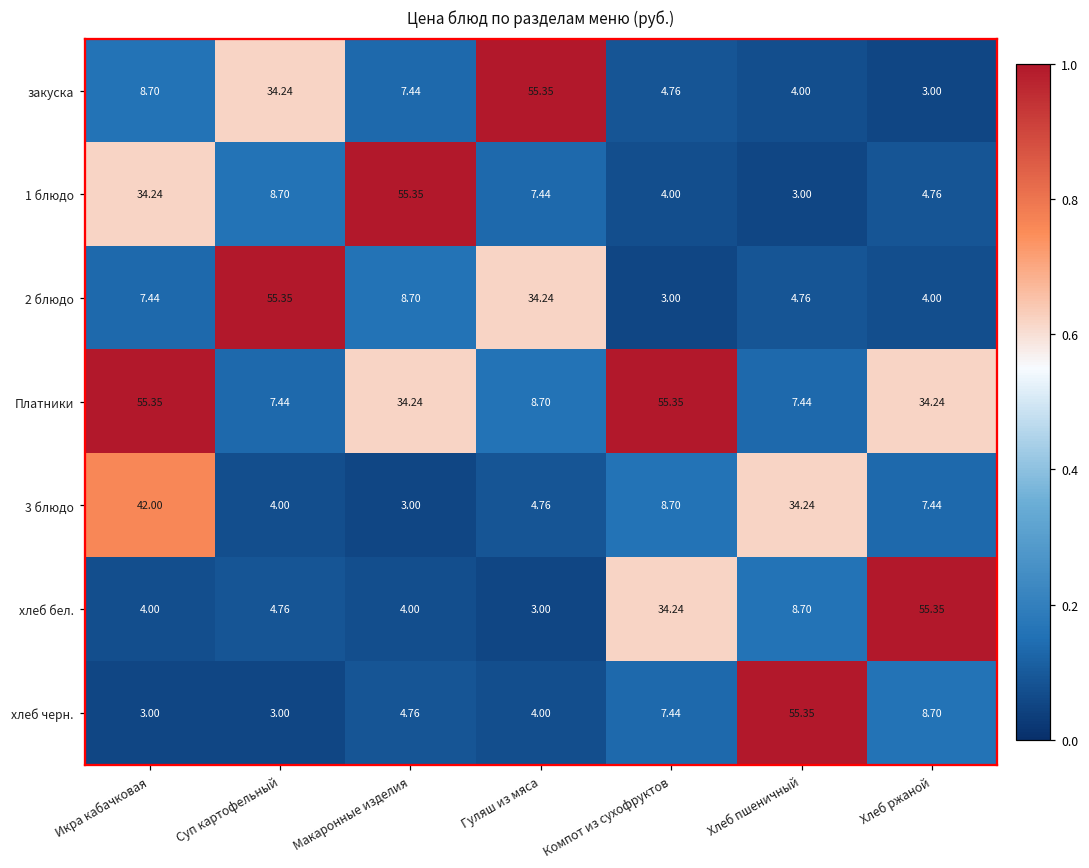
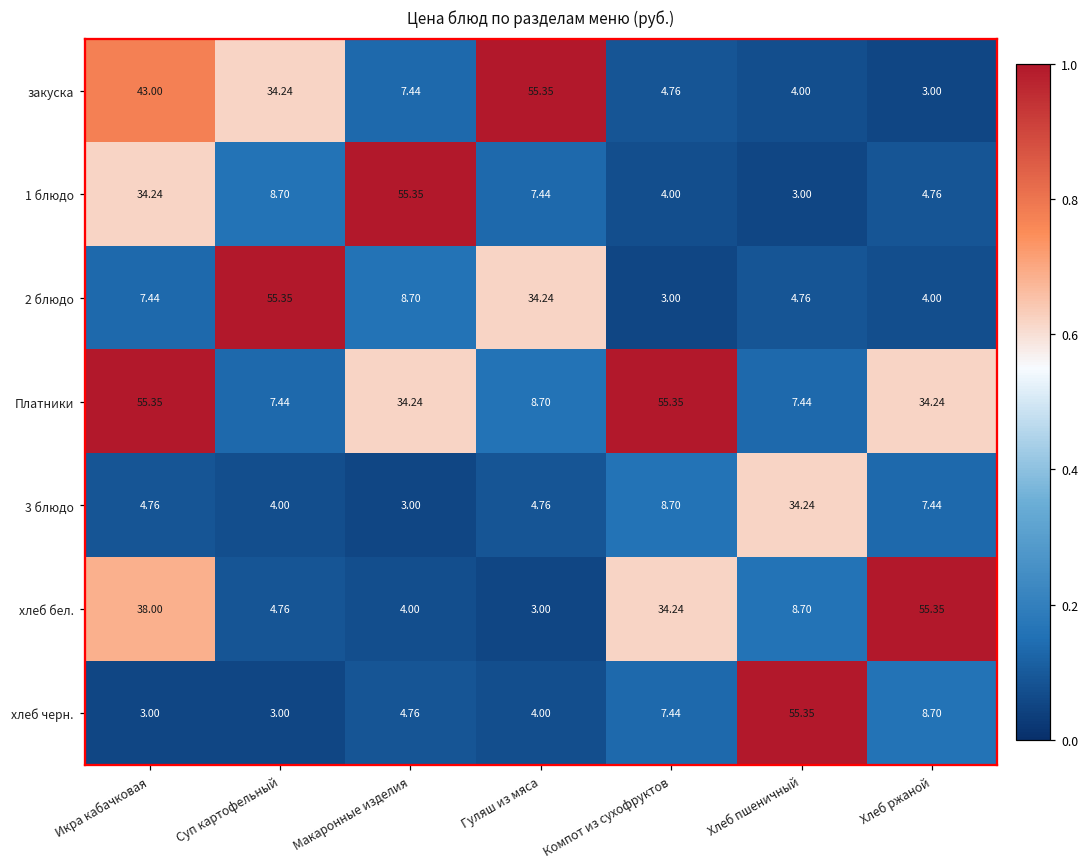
  {
    "закуска": {
-     "Икра кабачковая": 8.70,
+     "Икра кабачковая": 43.00,
      "Суп картофельный": 34.24,
      "Макаронные изделия": 7.44,
      "Гуляш из мяса": 55.35,
      "Компот из сухофруктов": 4.76,
      "Хлеб пшеничный": 4.00,
      "Хлеб ржаной": 3.00
    },
    "1 блюдо": {
      "Икра кабачковая": 34.24,
      "Суп картофельный": 8.70,
      "Макаронные изделия": 55.35,
      "Гуляш из мяса": 7.44,
      "Компот из сухофруктов": 4.00,
      "Хлеб пшеничный": 3.00,
      "Хлеб ржаной": 4.76
    },
    "2 блюдо": {
      "Икра кабачковая": 7.44,
      "Суп картофельный": 55.35,
      "Макаронные изделия": 8.70,
      "Гуляш из мяса": 34.24,
      "Компот из сухофруктов": 3.00,
      "Хлеб пшеничный": 4.76,
      "Хлеб ржаной": 4.00
    },
    "Платники": {
      "Икра кабачковая": 55.35,
      "Суп картофельный": 7.44,
      "Макаронные изделия": 34.24,
      "Гуляш из мяса": 8.70,
      "Компот из сухофруктов": 55.35,
      "Хлеб пшеничный": 7.44,
      "Хлеб ржаной": 34.24
    },
    "3 блюдо": {
-     "Икра кабачковая": 42.00,
+     "Икра кабачковая": 4.76,
      "Суп картофельный": 4.00,
      "Макаронные изделия": 3.00,
      "Гуляш из мяса": 4.76,
      "Компот из сухофруктов": 8.70,
      "Хлеб пшеничный": 34.24,
      "Хлеб ржаной": 7.44
    },
    "хлеб бел.": {
-     "Икра кабачковая": 4.00,
+     "Икра кабачковая": 38.00,
      "Суп картофельный": 4.76,
      "Макаронные изделия": 4.00,
      "Гуляш из мяса": 3.00,
      "Компот из сухофруктов": 34.24,
      "Хлеб пшеничный": 8.70,
      "Хлеб ржаной": 55.35
    },
    "хлеб черн.": {
      "Икра кабачковая": 3.00,
      "Суп картофельный": 3.00,
      "Макаронные изделия": 4.76,
      "Гуляш из мяса": 4.00,
      "Компот из сухофруктов": 7.44,
      "Хлеб пшеничный": 55.35,
      "Хлеб ржаной": 8.70
    }
  }
